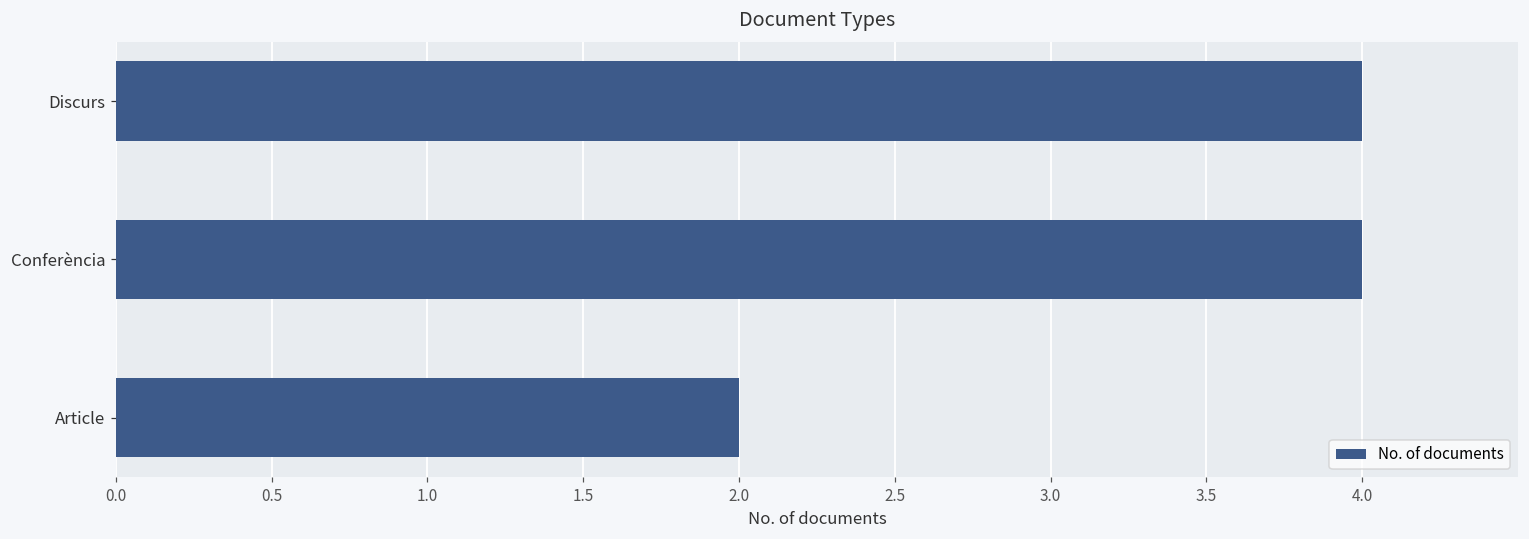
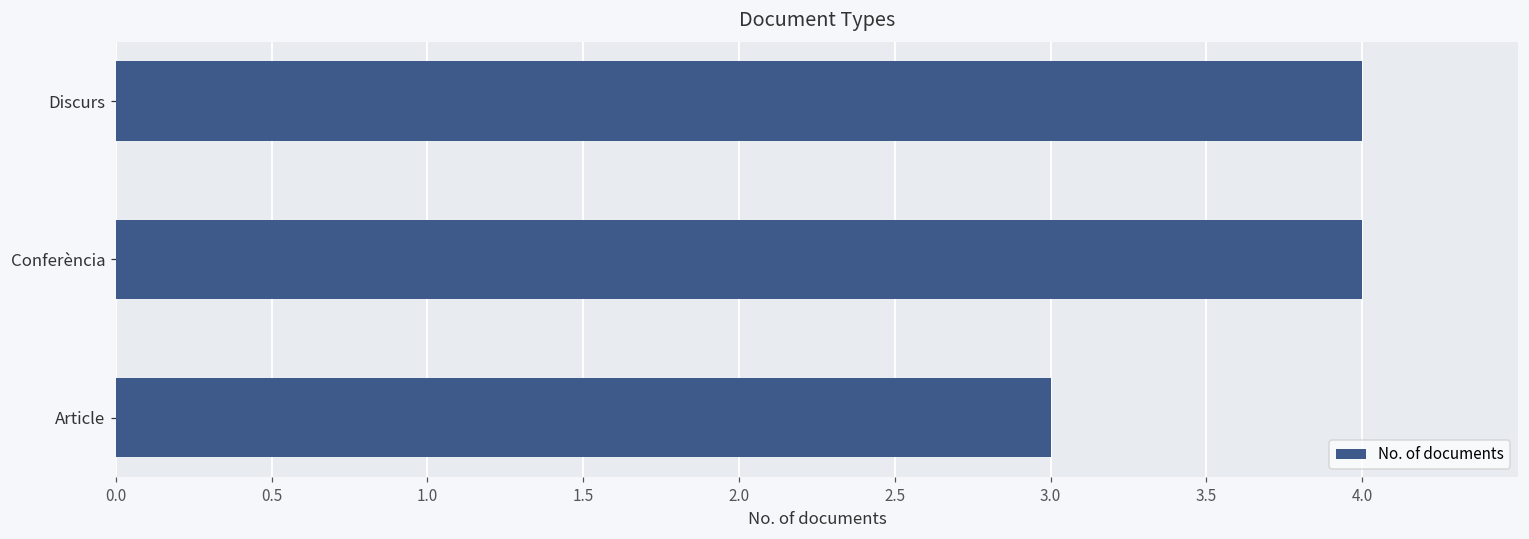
  {
    "Discurs": 4,
    "Conferència": 4,
-   "Article": 2
+   "Article": 3
  }
